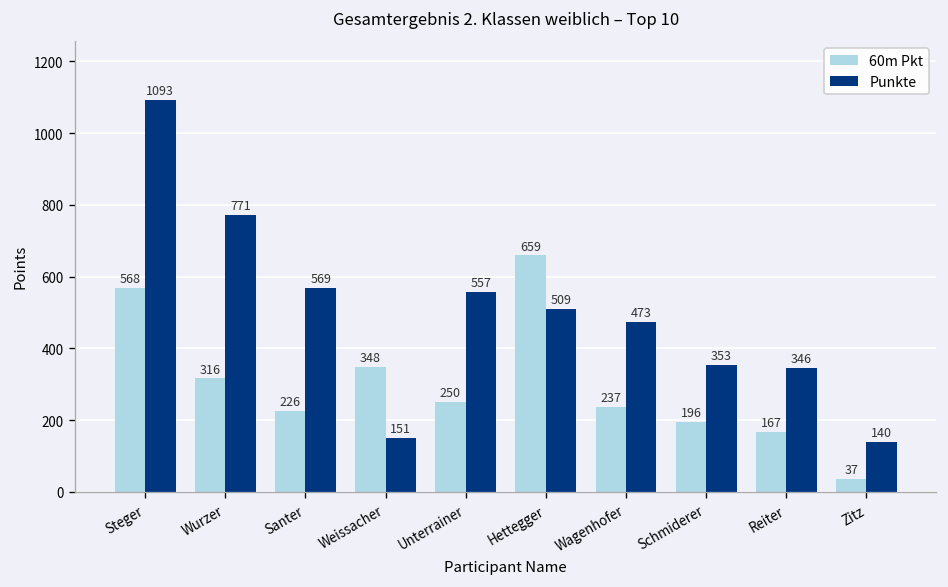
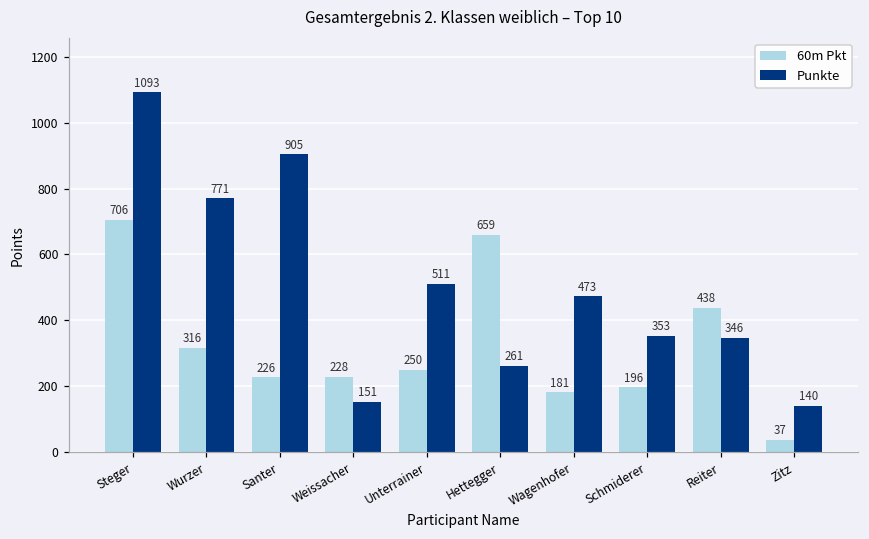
  {
    "60m Pkt": {
-     "Steger": 568,
+     "Steger": 706,
      "Wurzer": 316,
      "Santer": 226,
-     "Weissacher": 348,
+     "Weissacher": 228,
      "Unterrainer": 250,
      "Hettegger": 659,
-     "Wagenhofer": 237,
+     "Wagenhofer": 181,
      "Schmiderer": 196,
-     "Reiter": 167,
+     "Reiter": 438,
      "Zitz": 37
    },
    "Punkte": {
      "Steger": 1093,
      "Wurzer": 771,
-     "Santer": 569,
+     "Santer": 905,
      "Weissacher": 151,
-     "Unterrainer": 557,
-     "Hettegger": 509,
+     "Unterrainer": 511,
+     "Hettegger": 261,
      "Wagenhofer": 473,
      "Schmiderer": 353,
      "Reiter": 346,
      "Zitz": 140
    }
  }
